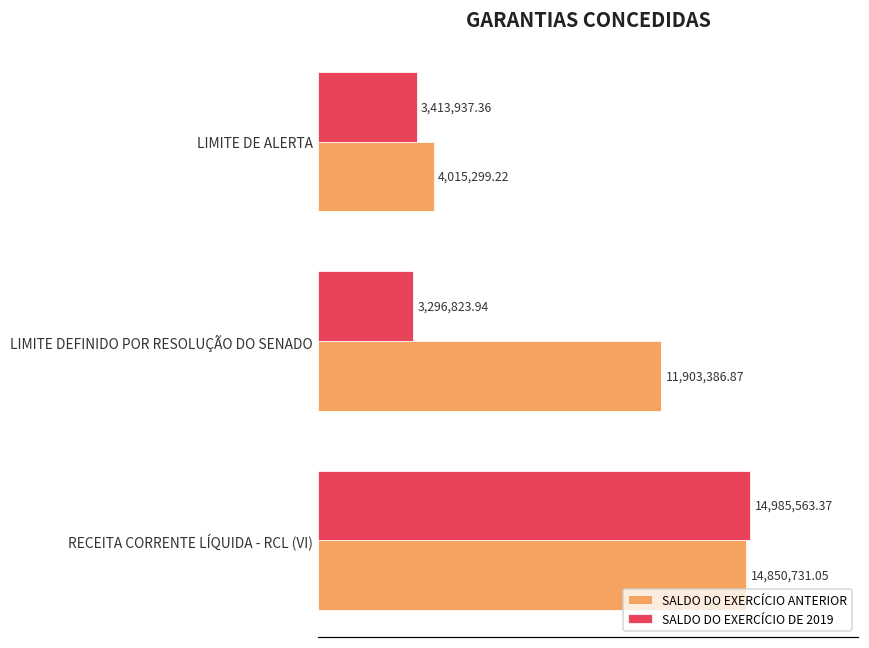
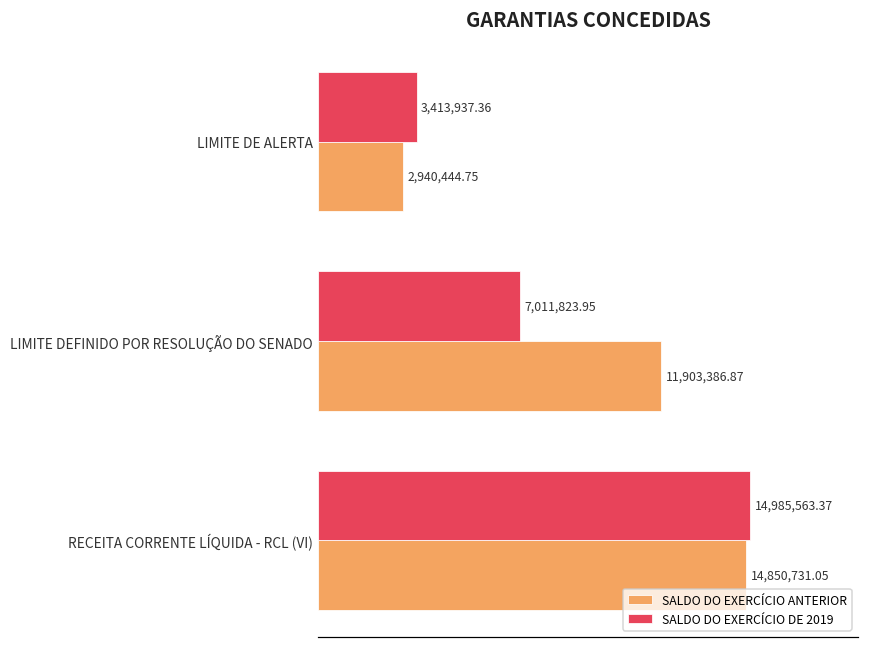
  {
    "SALDO DO EXERCÍCIO ANTERIOR": {
-     "LIMITE DE ALERTA": "4,015,299.22",
+     "LIMITE DE ALERTA": "2,940,444.75",
      "LIMITE DEFINIDO POR RESOLUÇÃO DO SENADO": "11,903,386.87",
      "RECEITA CORRENTE LÍQUIDA - RCL (VI)": "14,850,731.05"
    },
    "SALDO DO EXERCÍCIO DE 2019": {
      "LIMITE DE ALERTA": "3,413,937.36",
-     "LIMITE DEFINIDO POR RESOLUÇÃO DO SENADO": "3,296,823.94",
+     "LIMITE DEFINIDO POR RESOLUÇÃO DO SENADO": "7,011,823.95",
      "RECEITA CORRENTE LÍQUIDA - RCL (VI)": "14,985,563.37"
    }
  }
